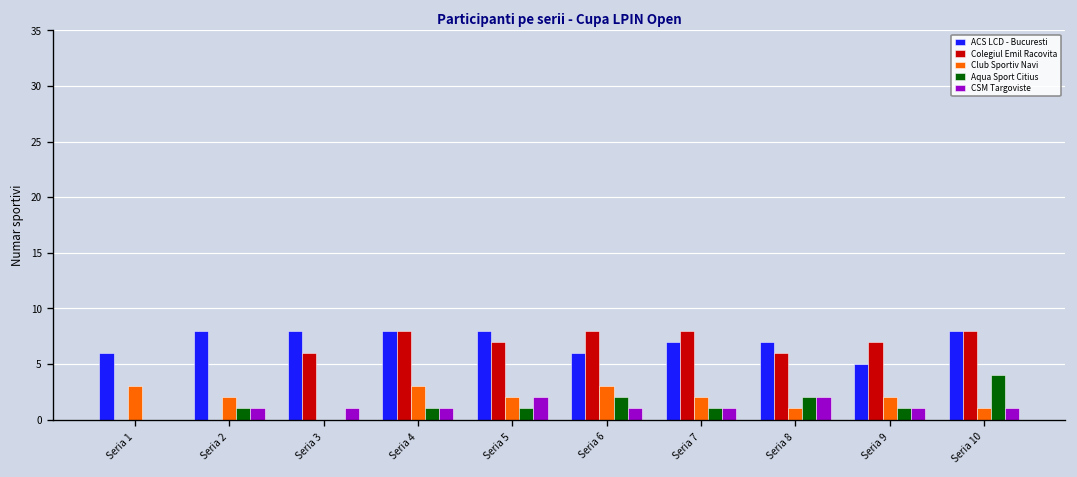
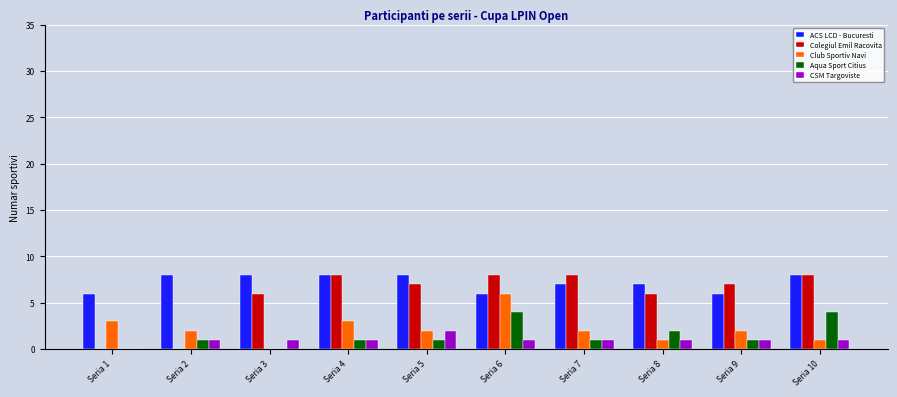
  {
    "ACS LCD - Bucuresti": {
      "Seria 1": 6,
      "Seria 2": 8,
      "Seria 3": 8,
      "Seria 4": 8,
      "Seria 5": 8,
      "Seria 6": 6,
      "Seria 7": 7,
      "Seria 8": 7,
-     "Seria 9": 5,
+     "Seria 9": 6,
      "Seria 10": 8
    },
    "Colegiul Emil Racovita": {
      "Seria 1": 0,
      "Seria 2": 0,
      "Seria 3": 6,
      "Seria 4": 8,
      "Seria 5": 7,
      "Seria 6": 8,
      "Seria 7": 8,
      "Seria 8": 6,
      "Seria 9": 7,
      "Seria 10": 8
    },
    "Club Sportiv Navi": {
      "Seria 1": 3,
      "Seria 2": 2,
      "Seria 3": 0,
      "Seria 4": 3,
      "Seria 5": 2,
-     "Seria 6": 3,
+     "Seria 6": 6,
      "Seria 7": 2,
      "Seria 8": 1,
      "Seria 9": 2,
      "Seria 10": 1
    },
    "Aqua Sport Citius": {
      "Seria 1": 0,
      "Seria 2": 1,
      "Seria 3": 0,
      "Seria 4": 1,
      "Seria 5": 1,
-     "Seria 6": 2,
+     "Seria 6": 4,
      "Seria 7": 1,
      "Seria 8": 2,
      "Seria 9": 1,
      "Seria 10": 4
    },
    "CSM Targoviste": {
      "Seria 1": 0,
      "Seria 2": 1,
      "Seria 3": 1,
      "Seria 4": 1,
      "Seria 5": 2,
      "Seria 6": 1,
      "Seria 7": 1,
-     "Seria 8": 2,
+     "Seria 8": 1,
      "Seria 9": 1,
      "Seria 10": 1
    }
  }
